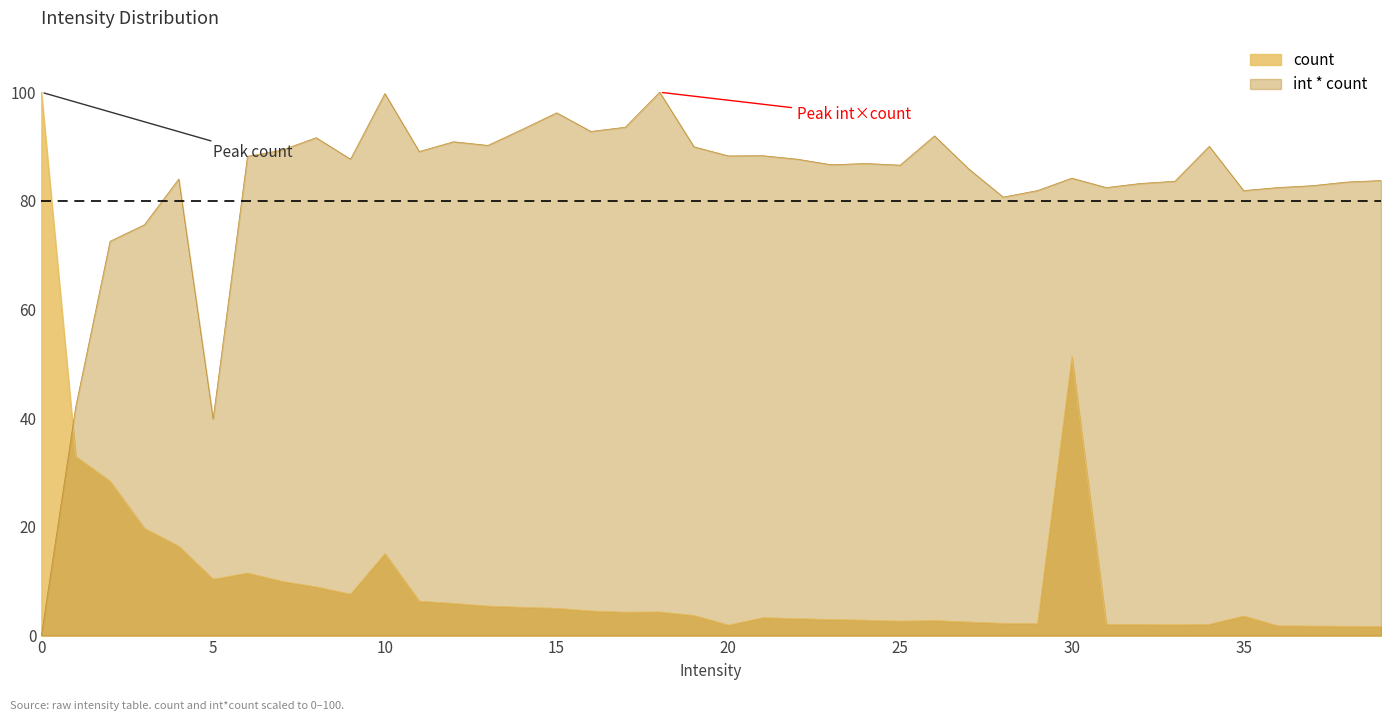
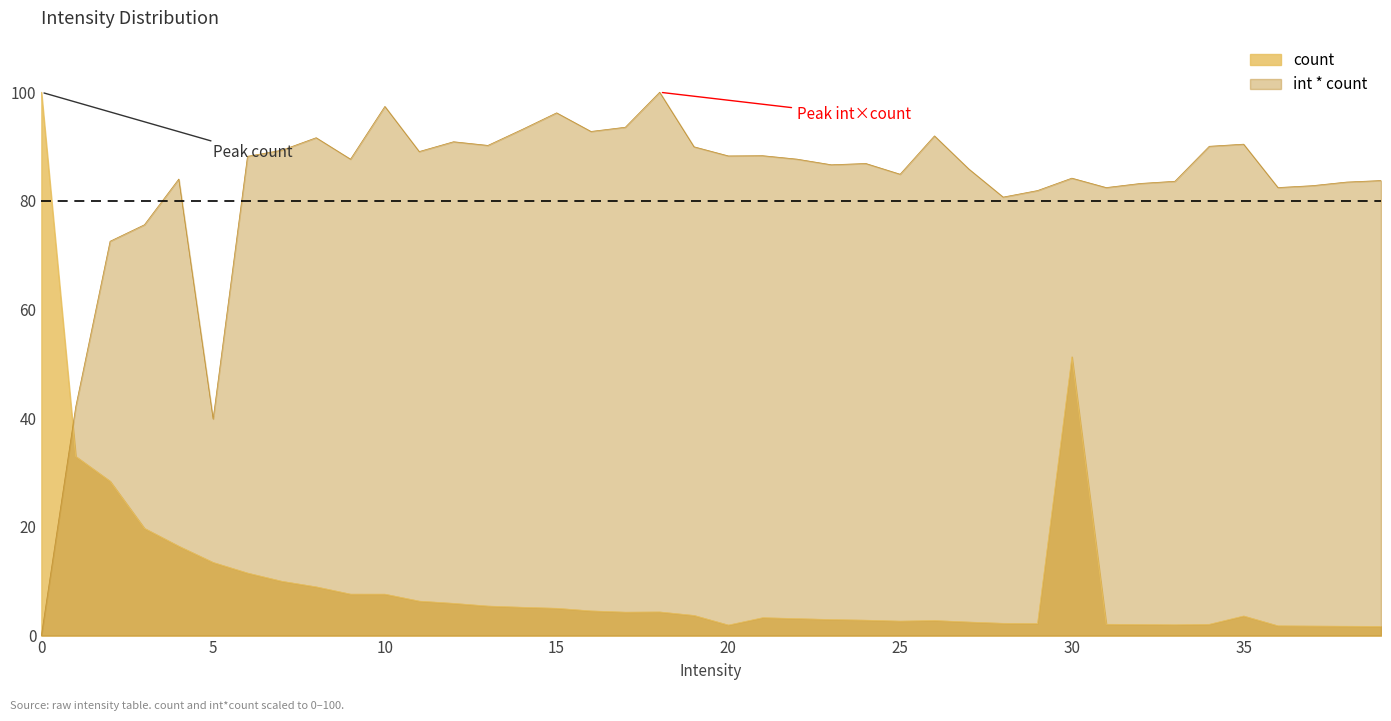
  {
    "count": {
      "0": 100,
-     "5": 10,
-     "10": 15,
+     "5": 13,
+     "10": 8,
      "15": 5,
      "20": 2,
      "25": 3,
      "30": 51,
      "35": 4
    },
    "int * count": {
      "0": 0,
      "5": 40,
-     "10": 100,
+     "10": 97,
      "15": 96,
      "20": 88,
-     "25": 87,
+     "25": 85,
      "30": 84,
-     "35": 82
+     "35": 90
    }
  }
